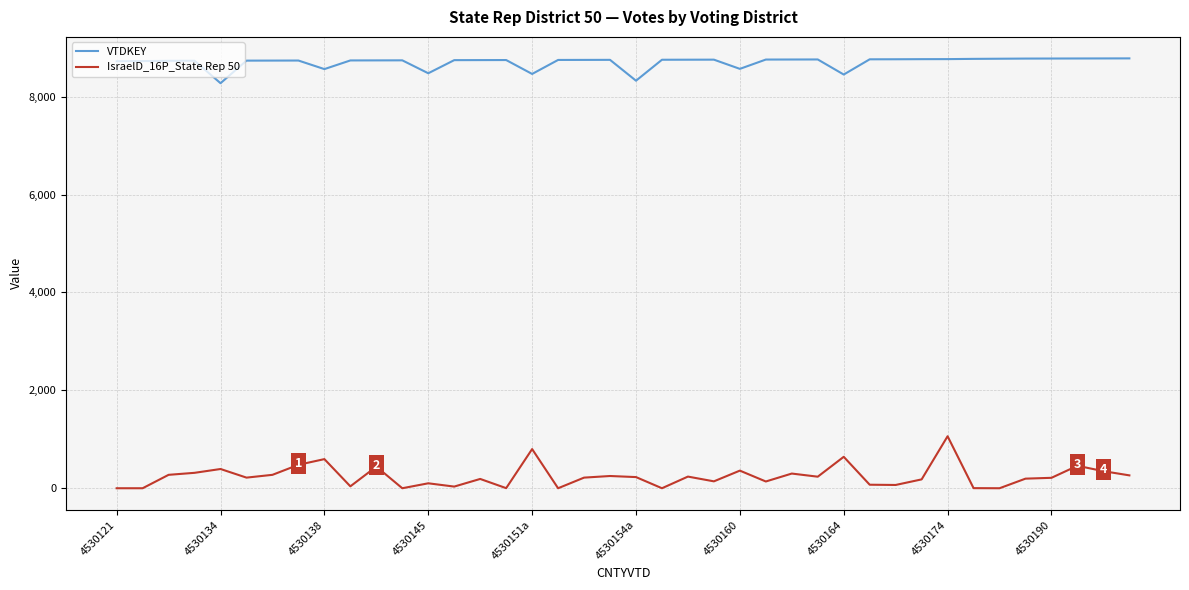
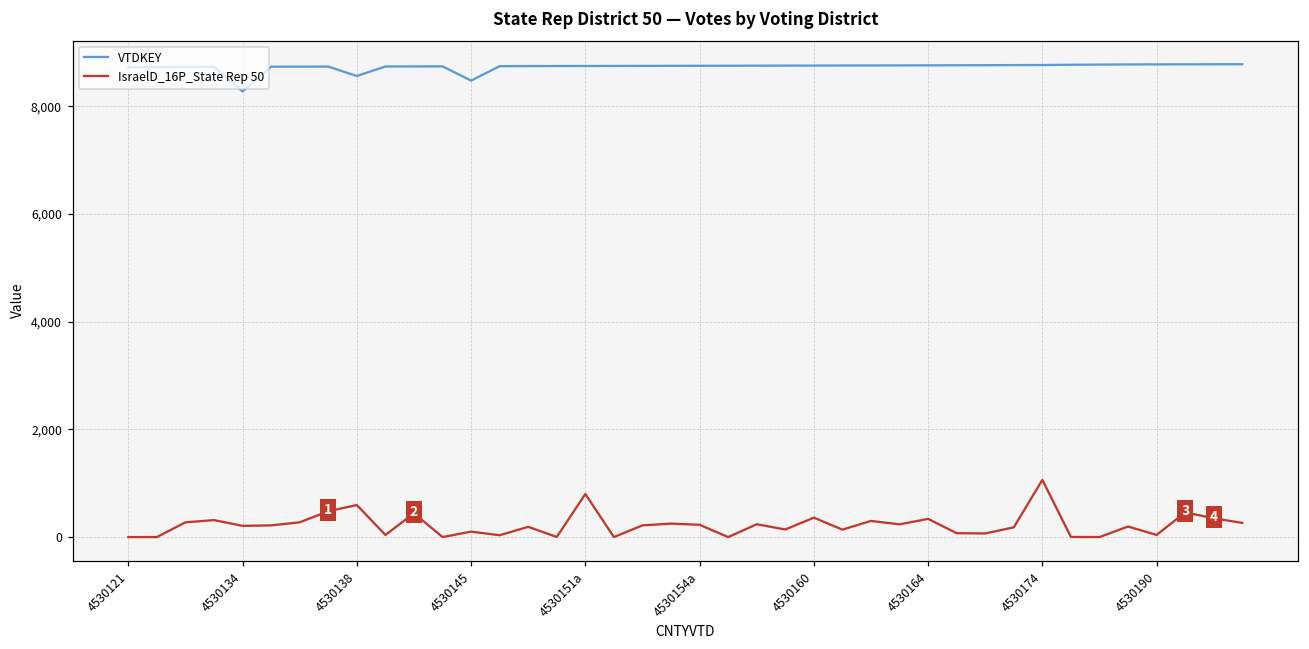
  {
    "VTDKEY": {
      "4530134": "8,300",
      "4530138": "8,600",
      "4530145": "8,500",
-     "4530151a": "8,500",
-     "4530154a": "8,300",
-     "4530160": "8,600",
-     "4530164": "8,500",
+     "4530151a": "8,700",
+     "4530154a": "8,800",
+     "4530160": "8,800",
+     "4530164": "8,800",
      "4530174": "8,800",
      "4530190": "8,800"
    },
    "IsraelD_16P_State Rep 50": {
      "4530121": "0",
-     "4530134": "400",
+     "4530134": "200",
      "4530138": "600",
      "4530145": "100",
      "4530151a": "800",
      "4530154a": "200",
      "4530160": "400",
-     "4530164": "600",
+     "4530164": "300",
      "4530174": "1,100",
-     "4530190": "200"
+     "4530190": "0"
    }
  }
